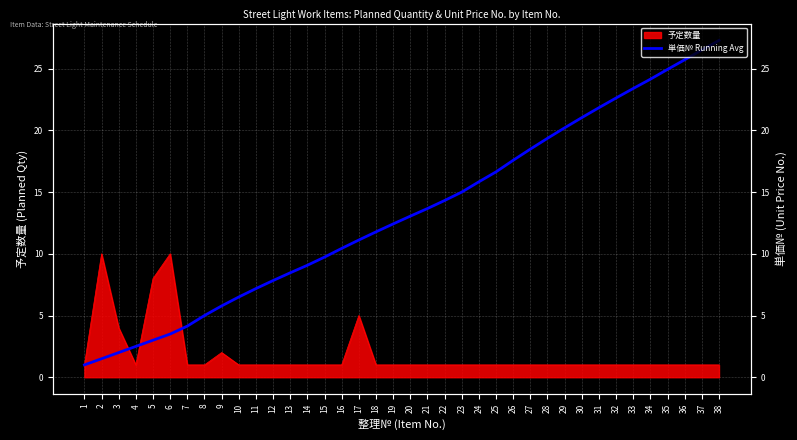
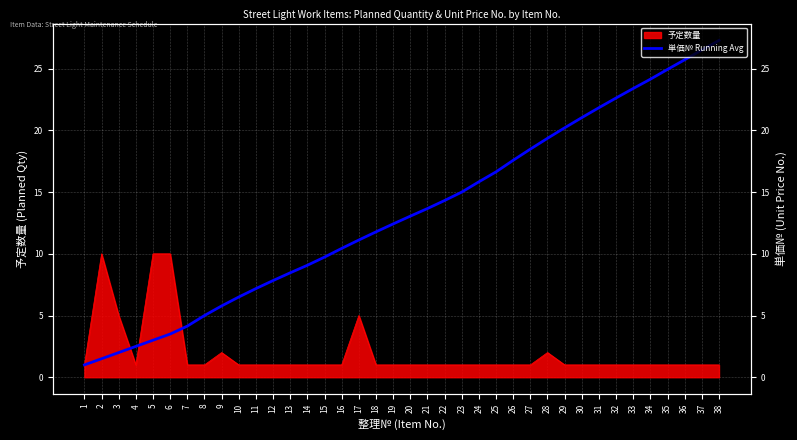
  {
    "予定数量": {
      "2": 10,
-     "3": 4,
+     "3": 5,
      "4": 1,
-     "5": 8,
+     "5": 10,
      "6": 10,
      "7": 1,
      "8": 1,
      "9": 2,
      "10": 1,
      "11": 1,
      "12": 1,
      "13": 1,
      "14": 1,
      "15": 1,
      "16": 1,
      "17": 5,
      "18": 1,
      "19": 1,
      "20": 1,
      "21": 1,
      "22": 1,
      "23": 1,
      "24": 1,
      "25": 1,
      "26": 1,
      "27": 1,
-     "28": 1,
+     "28": 2,
      "29": 1,
      "30": 1,
      "31": 1,
      "32": 1,
      "33": 1,
      "34": 1,
      "35": 1,
      "36": 1,
      "37": 1,
      "38": 1
    },
    "単価№ Running Avg": {
      "2": 1.5,
      "3": 2,
      "4": 2.5,
      "5": 3,
      "6": 3.5,
      "7": 4,
      "8": 5,
      "9": 5.8,
      "10": 6.5,
      "11": 7,
      "12": 8,
      "13": 8.5,
      "14": 9,
      "15": 9.7,
      "16": 10.4,
      "17": 11,
      "18": 11.8,
      "19": 12.4,
      "20": 13,
      "21": 13.7,
      "22": 14.3,
      "23": 15,
      "24": 16,
      "25": 16.6,
      "26": 17.6,
      "27": 18.5,
      "28": 19.4,
      "29": 20.2,
      "30": 21,
      "31": 22,
      "32": 22.6,
      "33": 23.4,
      "34": 24,
      "35": 25,
      "36": 25.7
    }
  }
